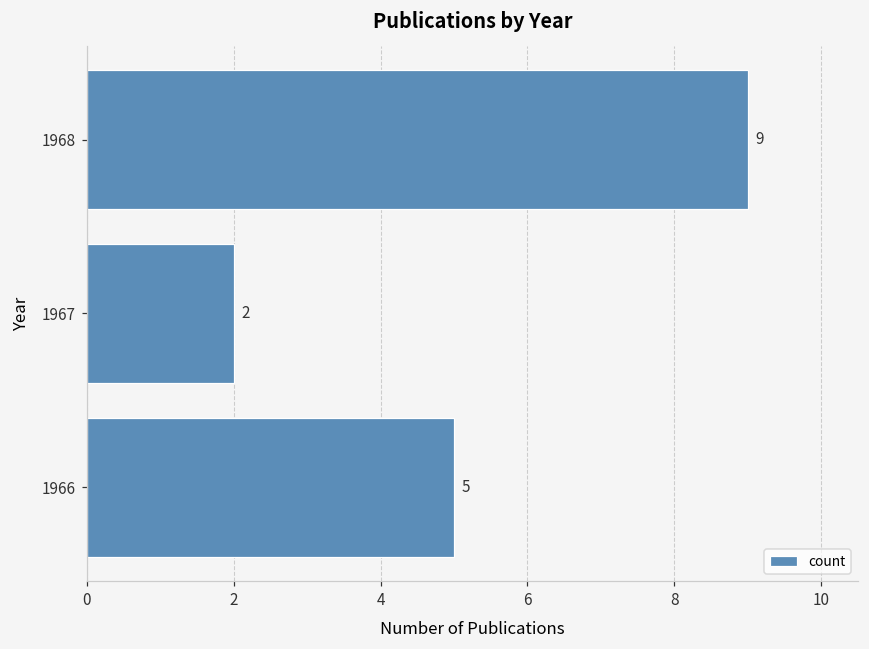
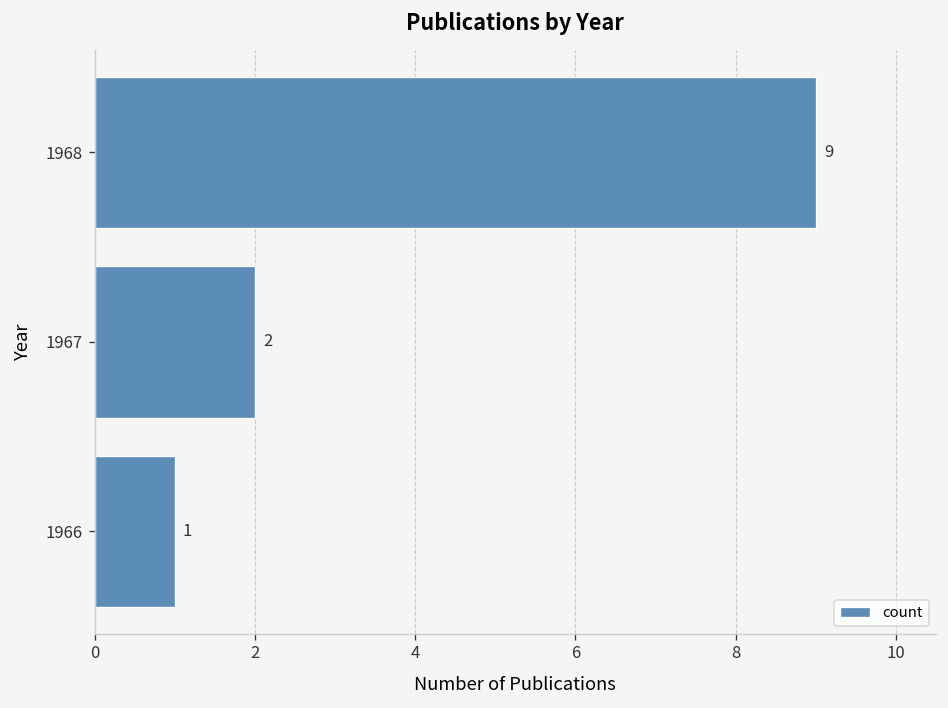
  {
    "1968": 9,
    "1967": 2,
-   "1966": 5
+   "1966": 1
  }
